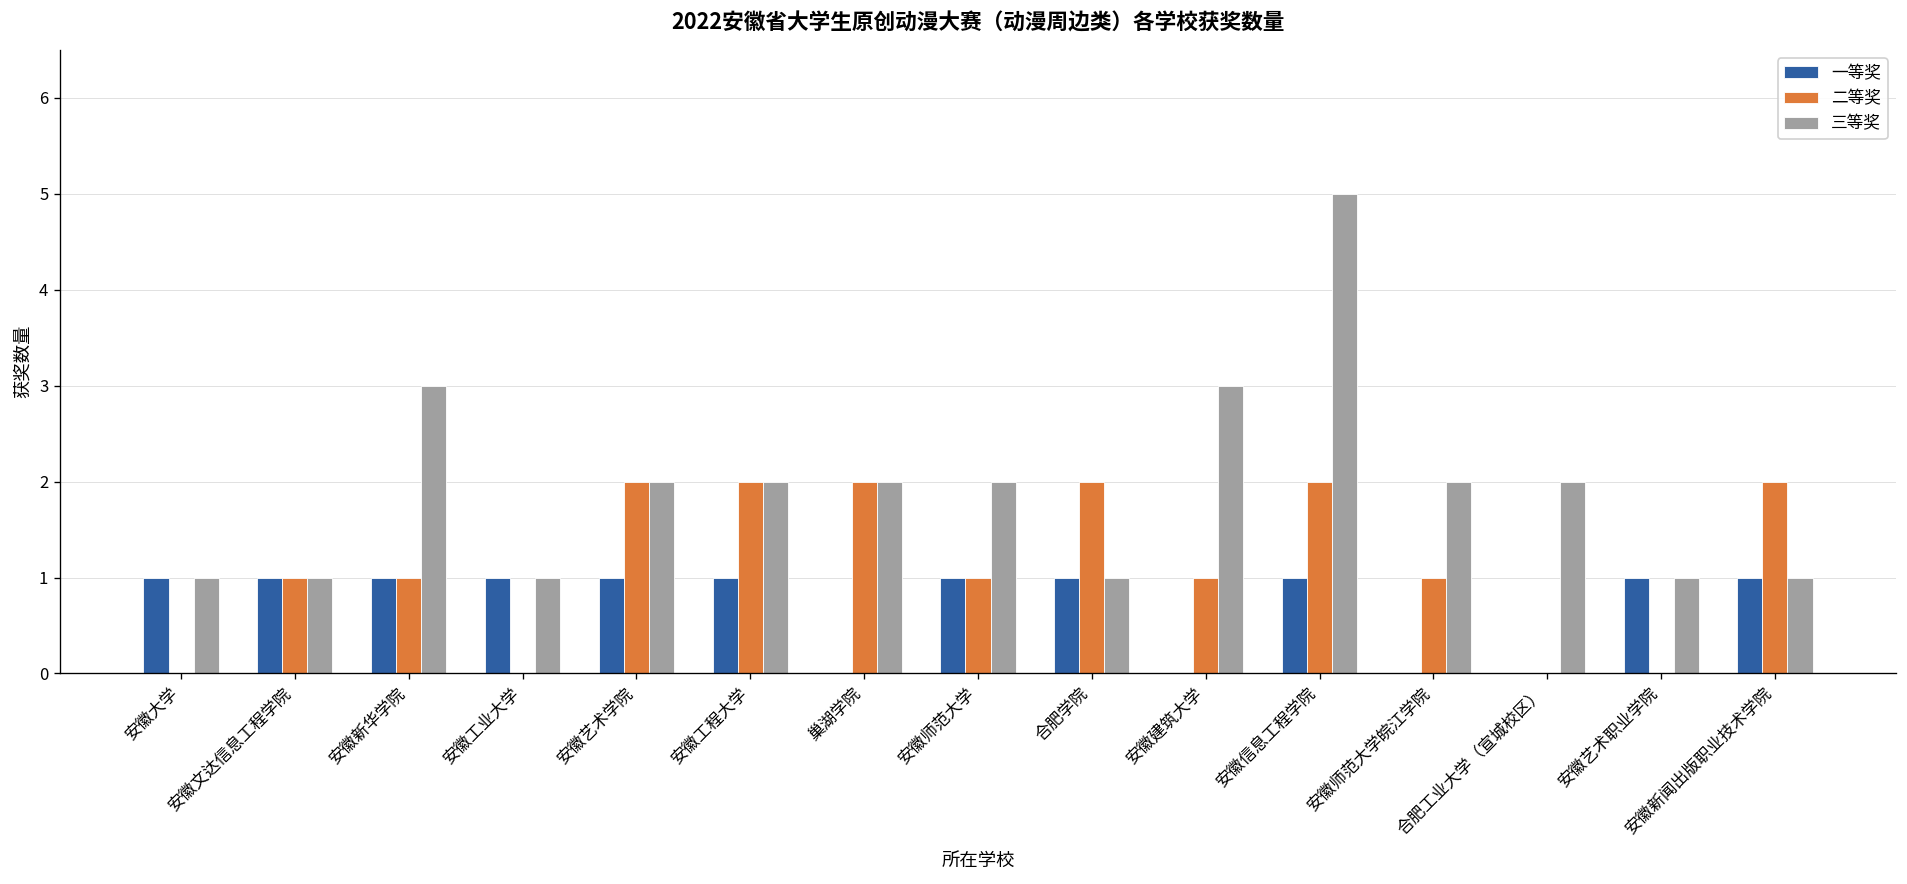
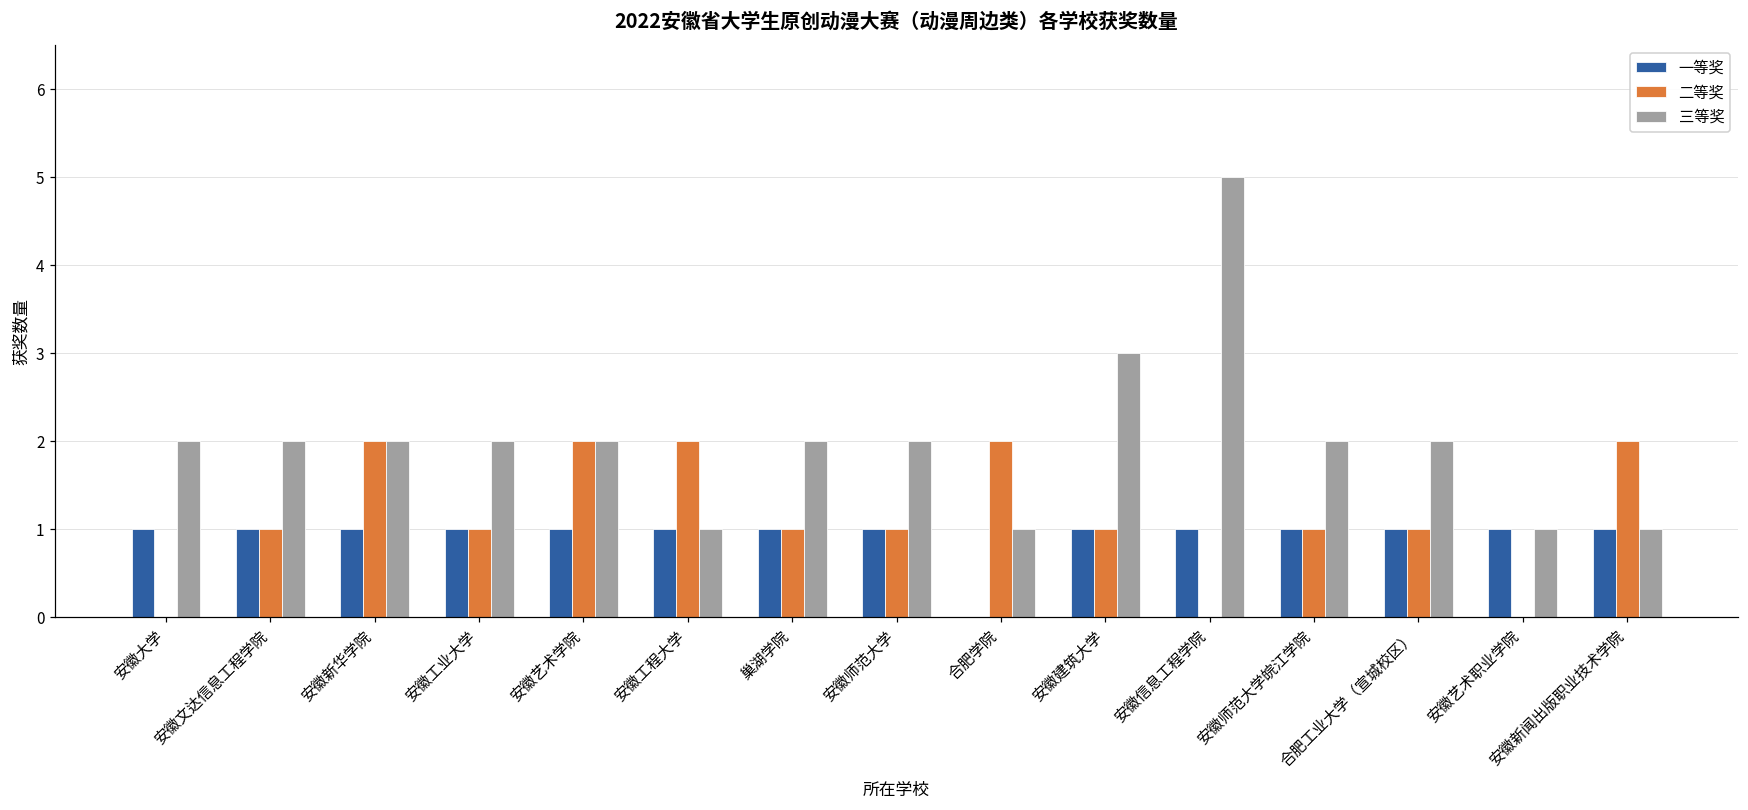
  {
    "一等奖": {
      "安徽大学": 1,
      "安徽文达信息工程学院": 1,
      "安徽新华学院": 1,
      "安徽工业大学": 1,
      "安徽艺术学院": 1,
      "安徽工程大学": 1,
-     "巢湖学院": 0,
+     "巢湖学院": 1,
      "安徽师范大学": 1,
-     "合肥学院": 1,
-     "安徽建筑大学": 0,
+     "合肥学院": 0,
+     "安徽建筑大学": 1,
      "安徽信息工程学院": 1,
-     "安徽师范大学皖江学院": 0,
-     "合肥工业大学（宣城校区）": 0,
+     "安徽师范大学皖江学院": 1,
+     "合肥工业大学（宣城校区）": 1,
      "安徽艺术职业学院": 1,
      "安徽新闻出版职业技术学院": 1
    },
    "二等奖": {
      "安徽大学": 0,
      "安徽文达信息工程学院": 1,
-     "安徽新华学院": 1,
-     "安徽工业大学": 0,
+     "安徽新华学院": 2,
+     "安徽工业大学": 1,
      "安徽艺术学院": 2,
      "安徽工程大学": 2,
-     "巢湖学院": 2,
+     "巢湖学院": 1,
      "安徽师范大学": 1,
      "合肥学院": 2,
      "安徽建筑大学": 1,
-     "安徽信息工程学院": 2,
+     "安徽信息工程学院": 0,
      "安徽师范大学皖江学院": 1,
-     "合肥工业大学（宣城校区）": 0,
+     "合肥工业大学（宣城校区）": 1,
      "安徽艺术职业学院": 0,
      "安徽新闻出版职业技术学院": 2
    },
    "三等奖": {
-     "安徽大学": 1,
-     "安徽文达信息工程学院": 1,
-     "安徽新华学院": 3,
-     "安徽工业大学": 1,
+     "安徽大学": 2,
+     "安徽文达信息工程学院": 2,
+     "安徽新华学院": 2,
+     "安徽工业大学": 2,
      "安徽艺术学院": 2,
-     "安徽工程大学": 2,
+     "安徽工程大学": 1,
      "巢湖学院": 2,
      "安徽师范大学": 2,
      "合肥学院": 1,
      "安徽建筑大学": 3,
      "安徽信息工程学院": 5,
      "安徽师范大学皖江学院": 2,
      "合肥工业大学（宣城校区）": 2,
      "安徽艺术职业学院": 1,
      "安徽新闻出版职业技术学院": 1
    }
  }
